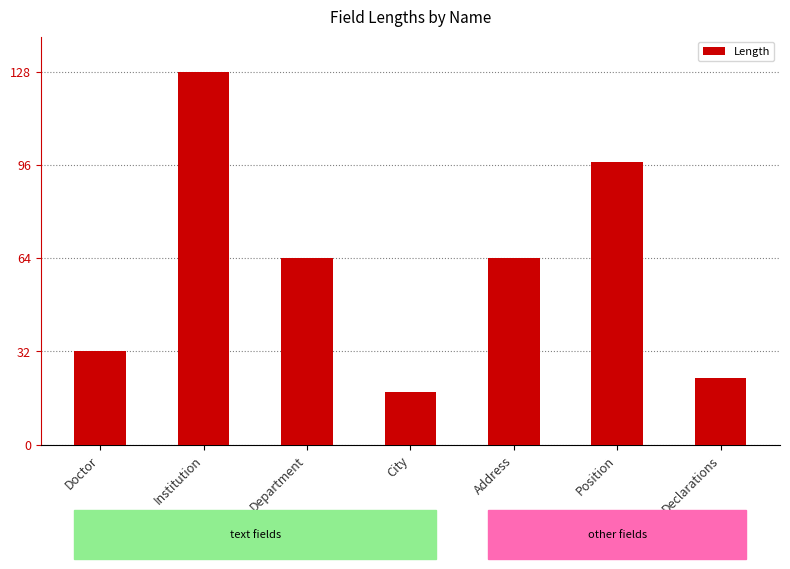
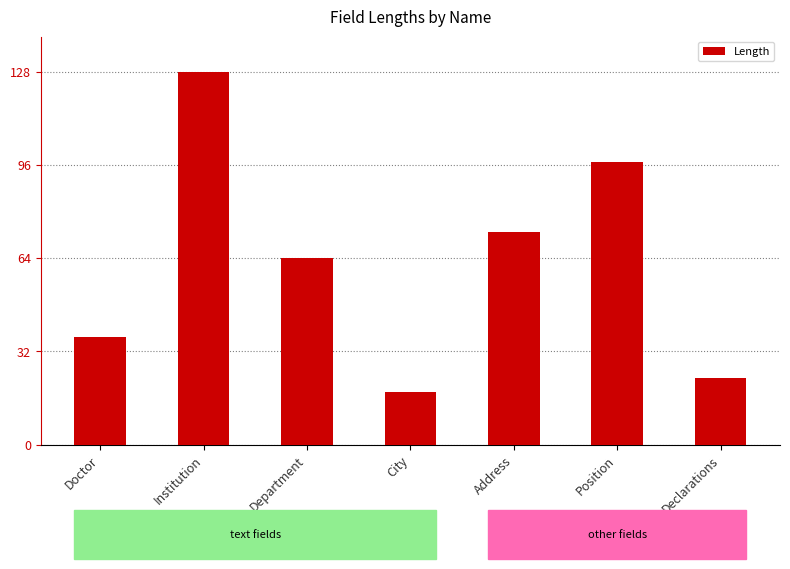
  {
-   "Doctor": 32,
+   "Doctor": 37,
    "Institution": 128,
    "Department": 64,
    "City": 18,
-   "Address": 64,
+   "Address": 73,
    "Position": 97,
    "Declarations": 23
  }
